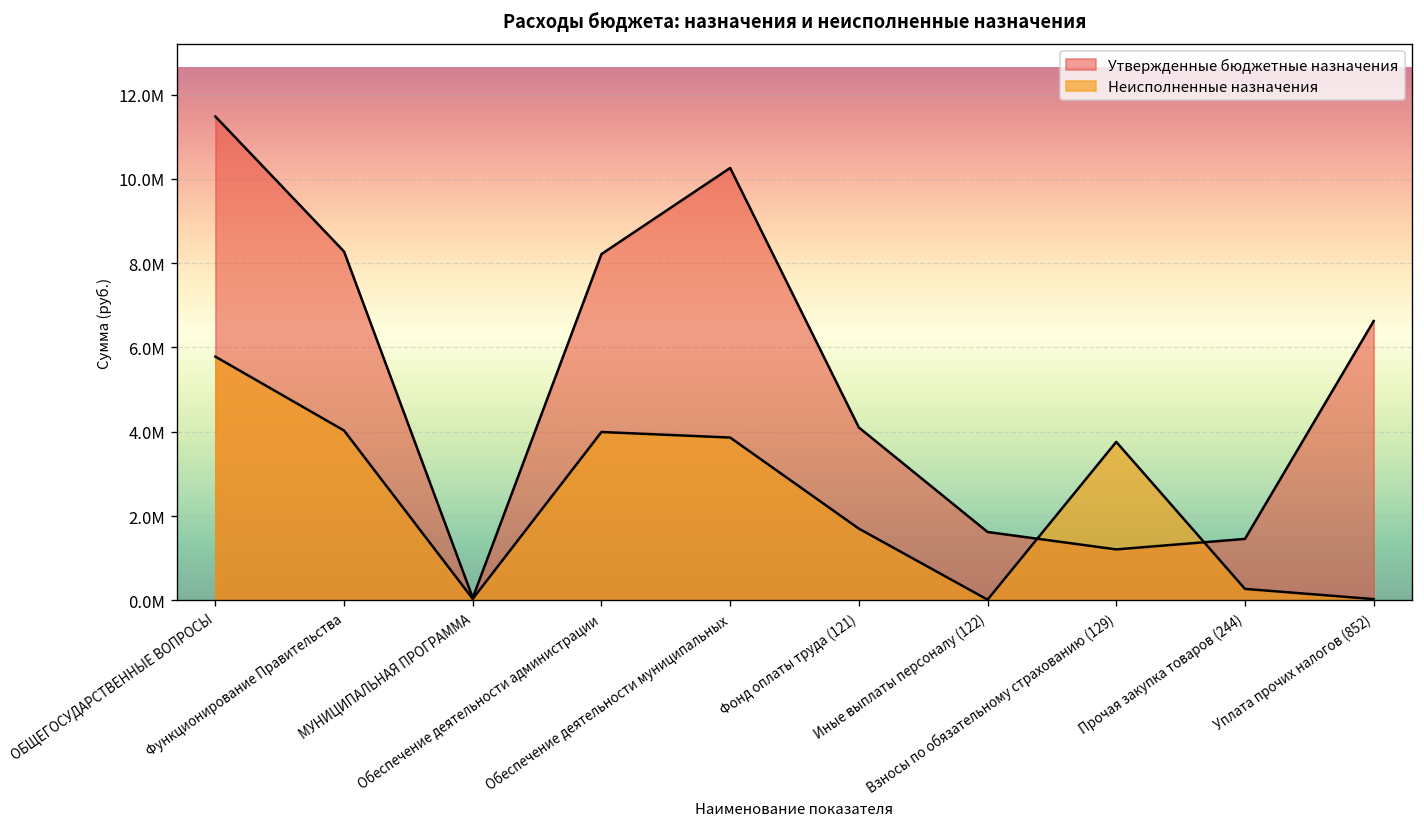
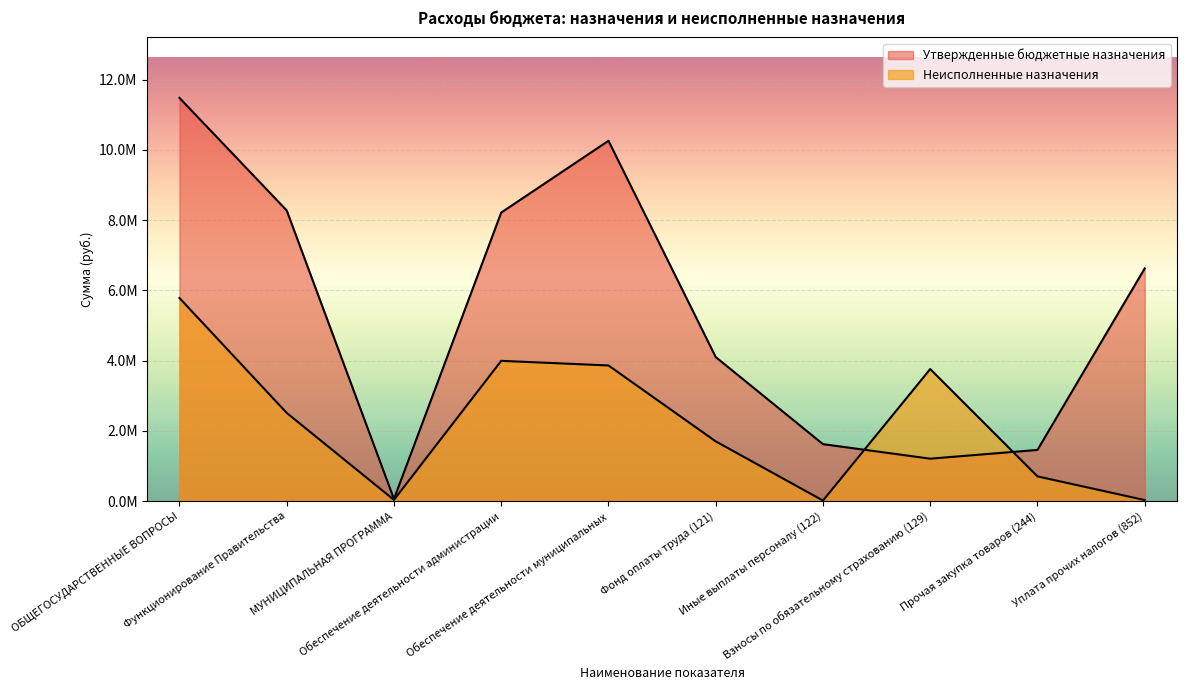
  {
    "Утвержденные бюджетные назначения": {
      "ОБЩЕГОСУДАРСТВЕННЫЕ ВОПРОСЫ": 11500000,
      "Функционирование Правительства": 8300000,
      "Обеспечение деятельности администрации": 8200000,
      "Обеспечение деятельности муниципальных": 10300000,
      "Фонд оплаты труда (121)": 4100000,
      "Иные выплаты персоналу (122)": 1600000,
      "Взносы по обязательному страхованию (129)": 1200000,
      "Прочая закупка товаров (244)": 1500000,
      "Уплата прочих налогов (852)": 6600000
    },
    "Неисполненные назначения": {
      "ОБЩЕГОСУДАРСТВЕННЫЕ ВОПРОСЫ": 5800000,
-     "Функционирование Правительства": 4000000,
+     "Функционирование Правительства": 2500000,
      "Обеспечение деятельности администрации": 4000000,
      "Обеспечение деятельности муниципальных": 3900000,
      "Фонд оплаты труда (121)": 1700000,
      "Иные выплаты персоналу (122)": 0,
      "Взносы по обязательному страхованию (129)": 3800000,
-     "Прочая закупка товаров (244)": 300000,
+     "Прочая закупка товаров (244)": 700000,
      "Уплата прочих налогов (852)": 0
    }
  }
